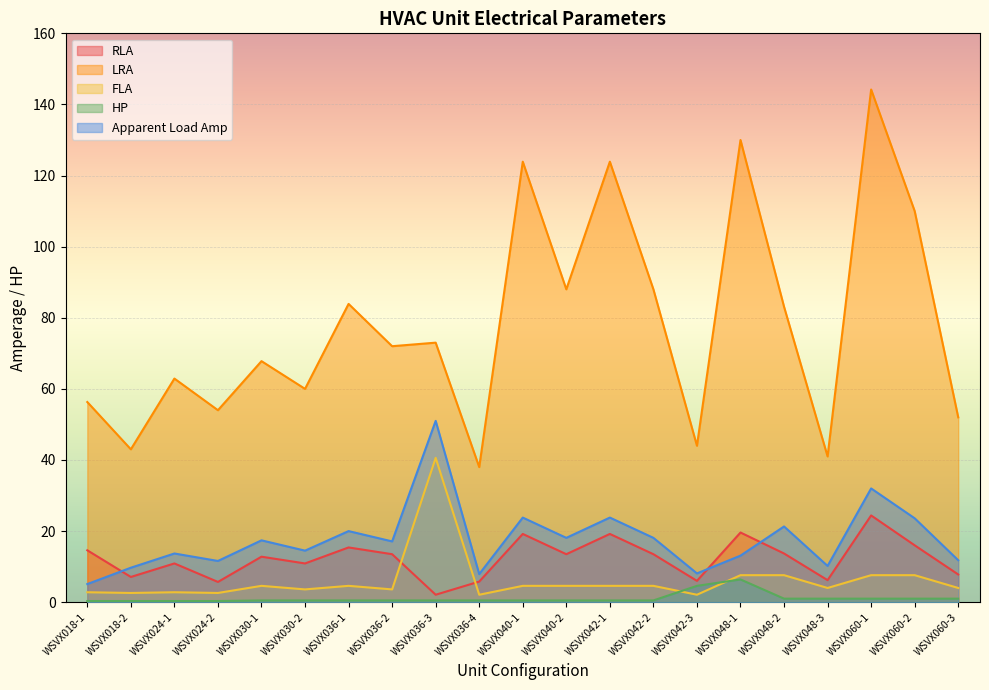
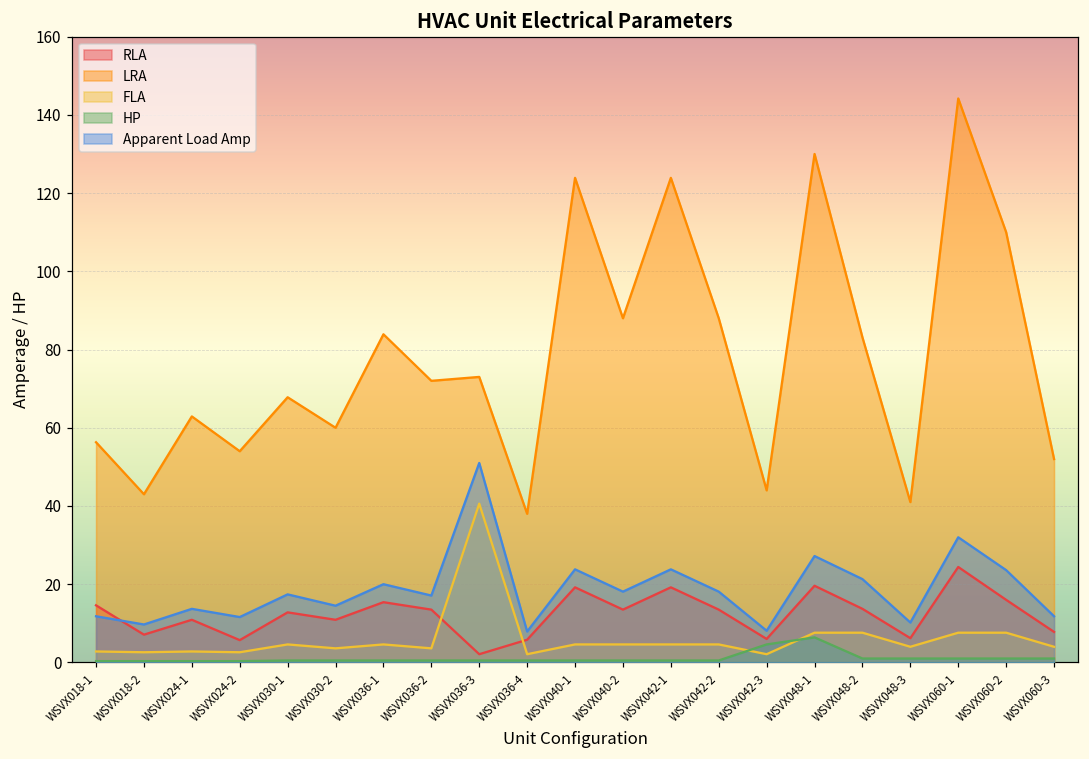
  {
    "RLA": {
      "WSVX018-1": 15,
      "WSVX018-2": 7,
      "WSVX024-1": 11,
      "WSVX024-2": 6,
      "WSVX030-1": 13,
      "WSVX030-2": 11,
      "WSVX036-1": 15,
      "WSVX036-2": 14,
      "WSVX036-3": 2,
      "WSVX036-4": 6,
      "WSVX040-1": 19,
      "WSVX040-2": 14,
      "WSVX042-1": 19,
      "WSVX042-2": 14,
      "WSVX042-3": 6,
      "WSVX048-1": 20,
      "WSVX048-2": 14,
      "WSVX048-3": 6,
      "WSVX060-1": 24,
      "WSVX060-2": 16,
      "WSVX060-3": 8
    },
    "HP": {
      "WSVX018-1": 0,
      "WSVX018-2": 0,
      "WSVX024-1": 0,
      "WSVX024-2": 0,
      "WSVX030-1": 1,
      "WSVX030-2": 1,
      "WSVX036-1": 1,
      "WSVX036-2": 1,
      "WSVX036-3": 1,
      "WSVX036-4": 1,
      "WSVX040-1": 1,
      "WSVX040-2": 1,
      "WSVX042-1": 1,
      "WSVX042-2": 1,
      "WSVX042-3": 5,
      "WSVX048-1": 6,
      "WSVX048-2": 1,
      "WSVX048-3": 1,
      "WSVX060-1": 1,
      "WSVX060-2": 1,
      "WSVX060-3": 1
    },
    "Apparent Load Amp": {
-     "WSVX018-1": 5,
+     "WSVX018-1": 12,
      "WSVX018-2": 10,
      "WSVX024-1": 14,
      "WSVX024-2": 12,
      "WSVX030-1": 17,
      "WSVX030-2": 15,
      "WSVX036-1": 20,
      "WSVX036-2": 17,
      "WSVX036-3": 51,
      "WSVX036-4": 8,
      "WSVX040-1": 24,
      "WSVX040-2": 18,
      "WSVX042-1": 24,
      "WSVX042-2": 18,
      "WSVX042-3": 8,
-     "WSVX048-1": 13,
+     "WSVX048-1": 27,
      "WSVX048-2": 21,
      "WSVX048-3": 10,
      "WSVX060-1": 32,
      "WSVX060-2": 24,
      "WSVX060-3": 12
    }
  }
